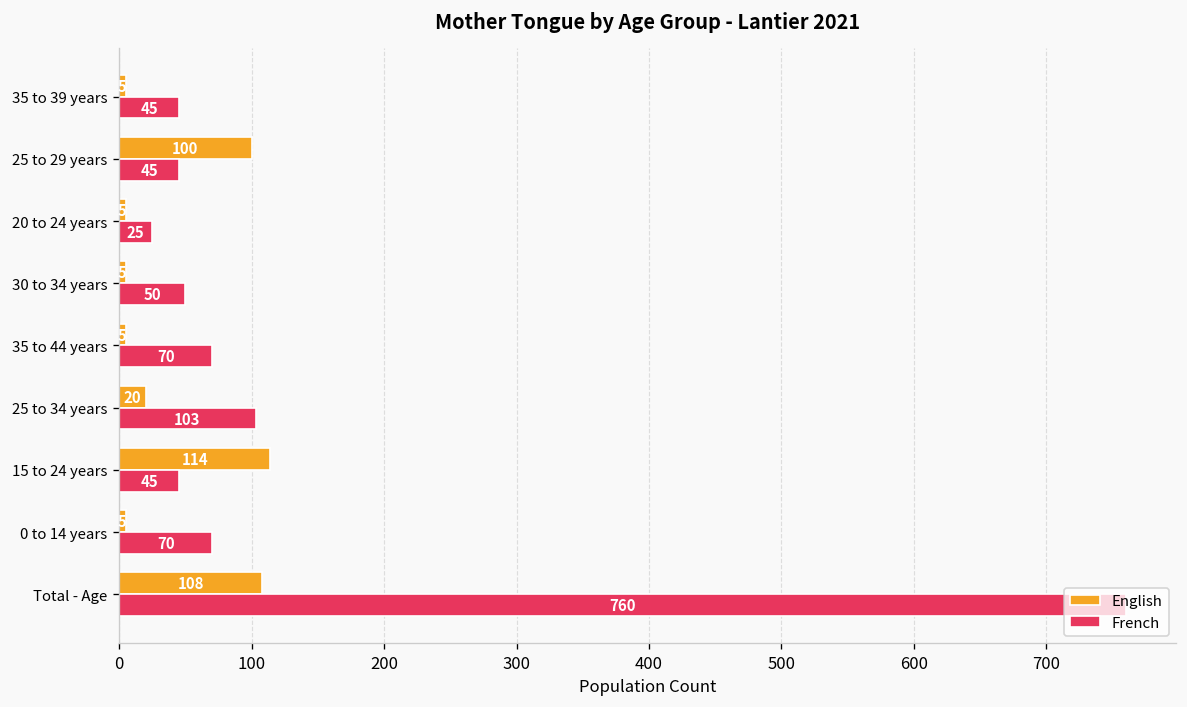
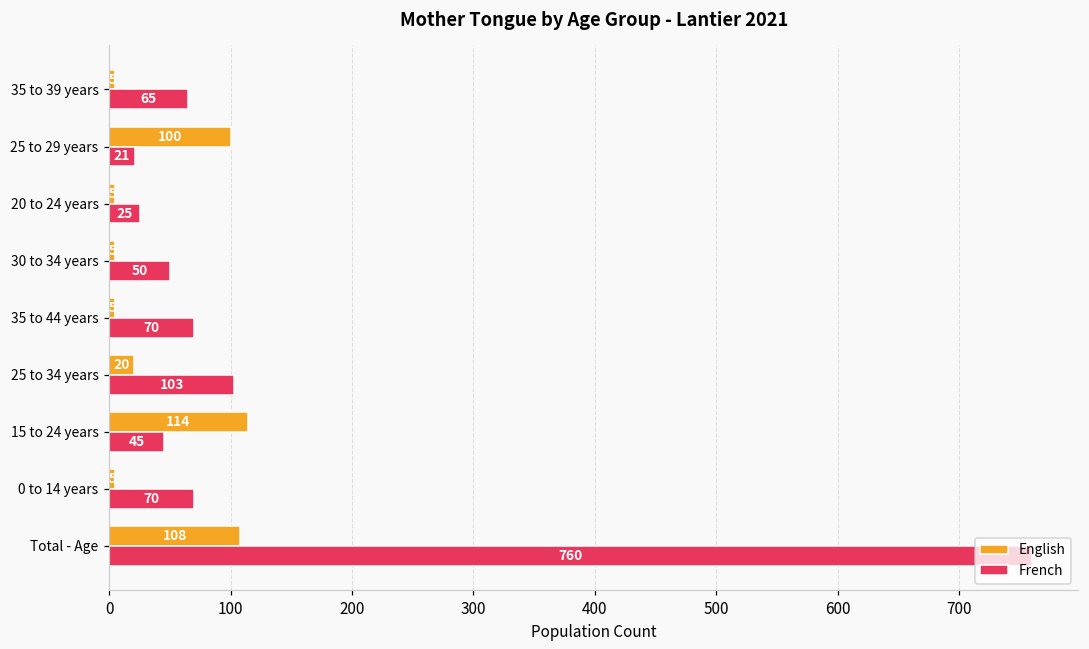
  {
    "English": {
      "35 to 39 years": 5,
      "25 to 29 years": 100,
      "20 to 24 years": 5,
      "30 to 34 years": 5,
      "35 to 44 years": 5,
      "25 to 34 years": 20,
      "15 to 24 years": 114,
      "0 to 14 years": 5,
      "Total - Age": 108
    },
    "French": {
-     "35 to 39 years": 45,
-     "25 to 29 years": 45,
+     "35 to 39 years": 65,
+     "25 to 29 years": 21,
      "20 to 24 years": 25,
      "30 to 34 years": 50,
      "35 to 44 years": 70,
      "25 to 34 years": 103,
      "15 to 24 years": 45,
      "0 to 14 years": 70
    }
  }
